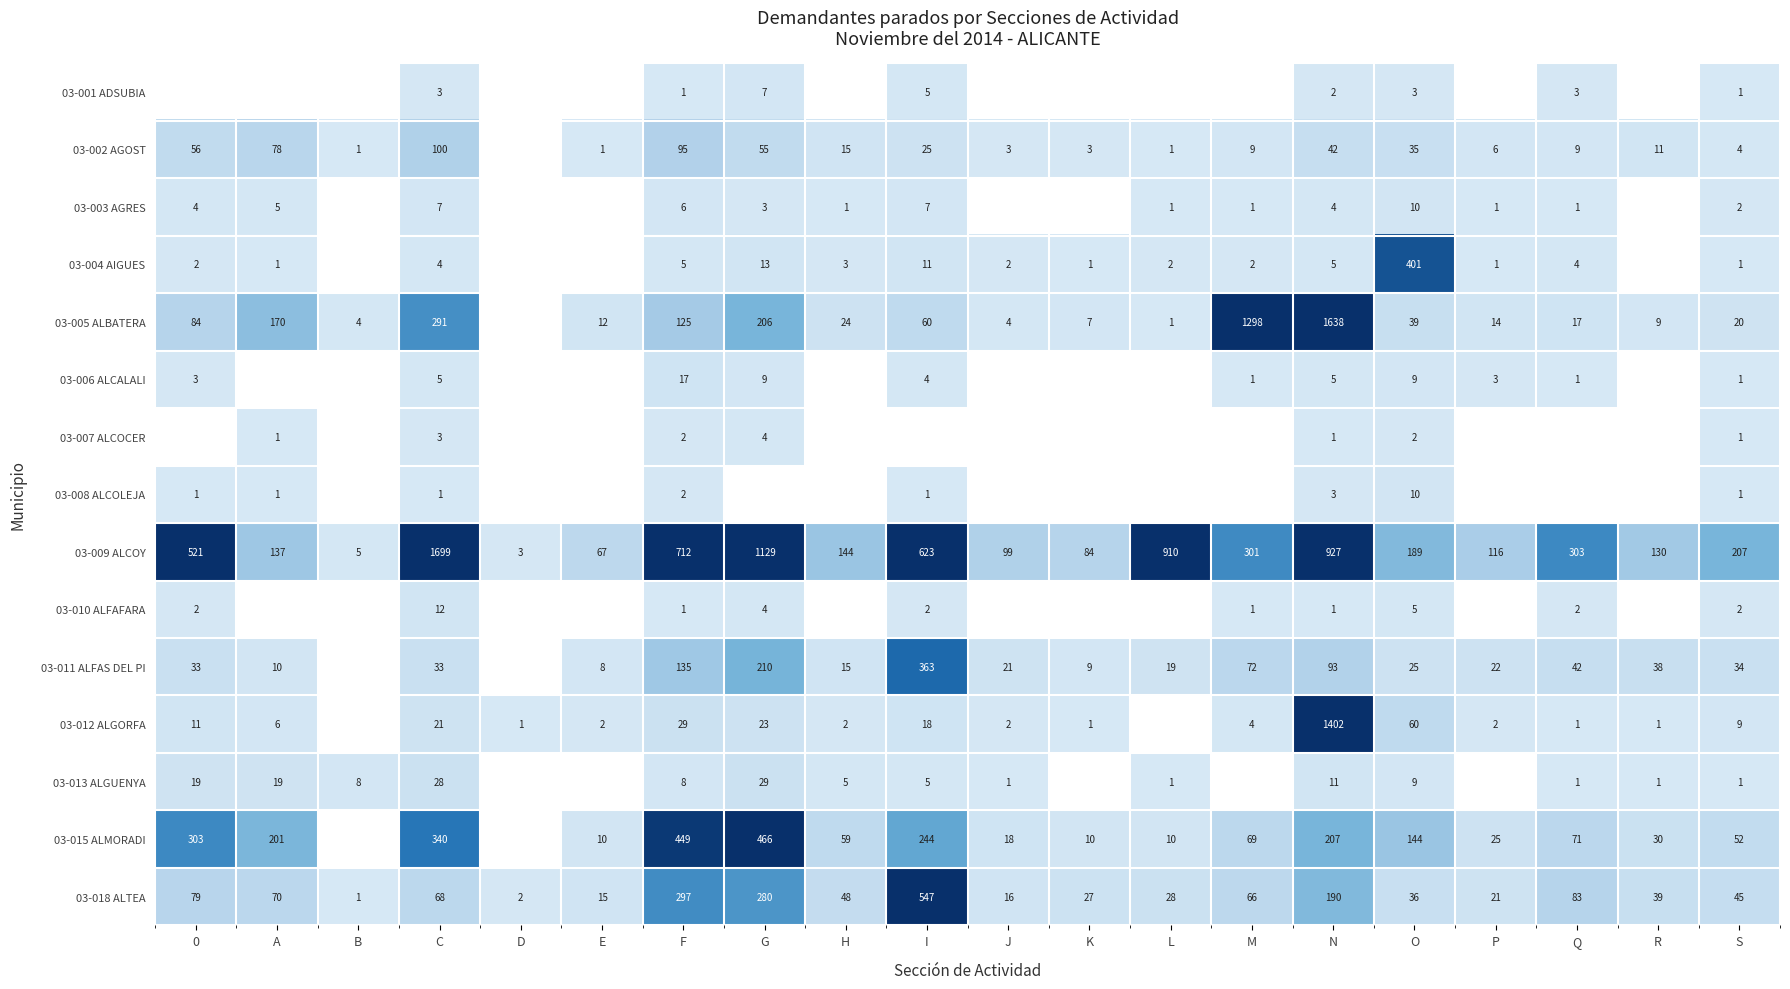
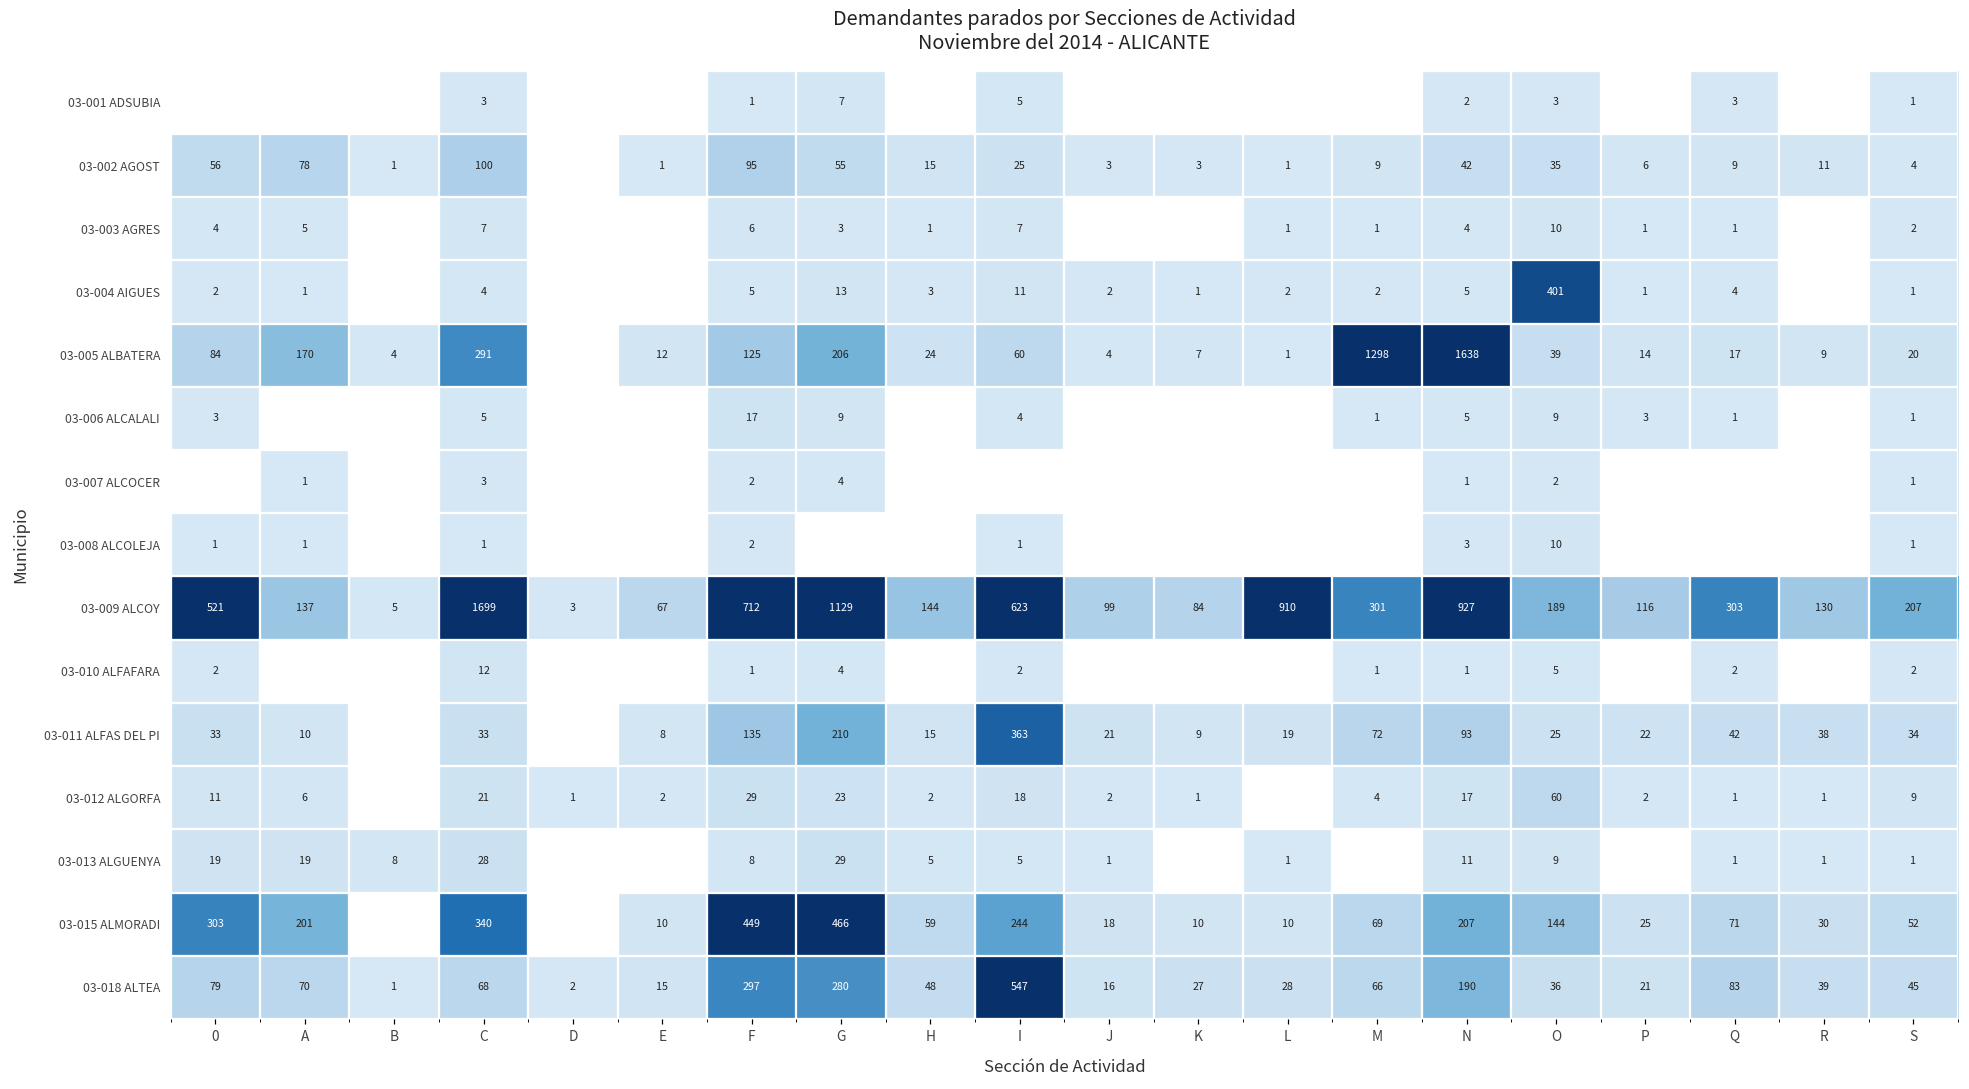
  {
    "03-012 ALGORFA": {
      "0": 11,
      "A": 6,
      "C": 21,
      "D": 1,
      "E": 2,
      "F": 29,
      "G": 23,
      "H": 2,
      "I": 18,
      "J": 2,
      "K": 1,
      "M": 4,
-     "N": 1402,
+     "N": 17,
      "O": 60,
      "P": 2,
      "Q": 1,
      "R": 1,
      "S": 9
    }
  }
